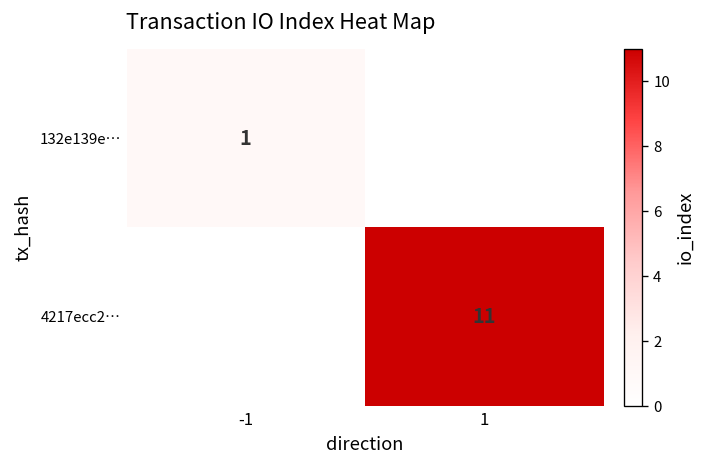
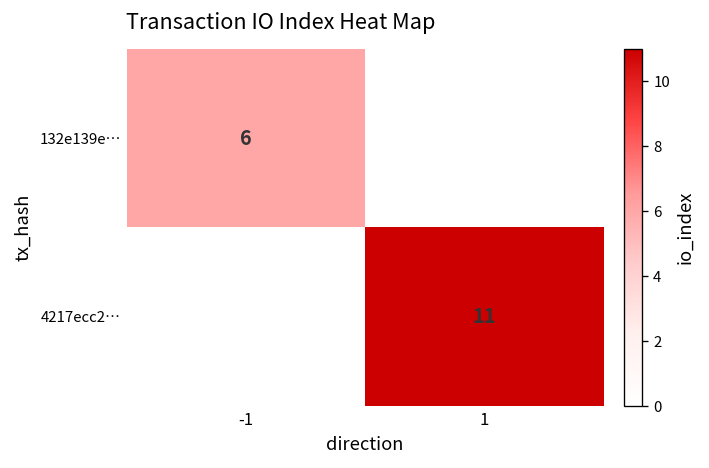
  {
    "132e139e…": {
-     "-1": 1
+     "-1": 6
    },
    "4217ecc2…": {
      "1": 11
    }
  }
